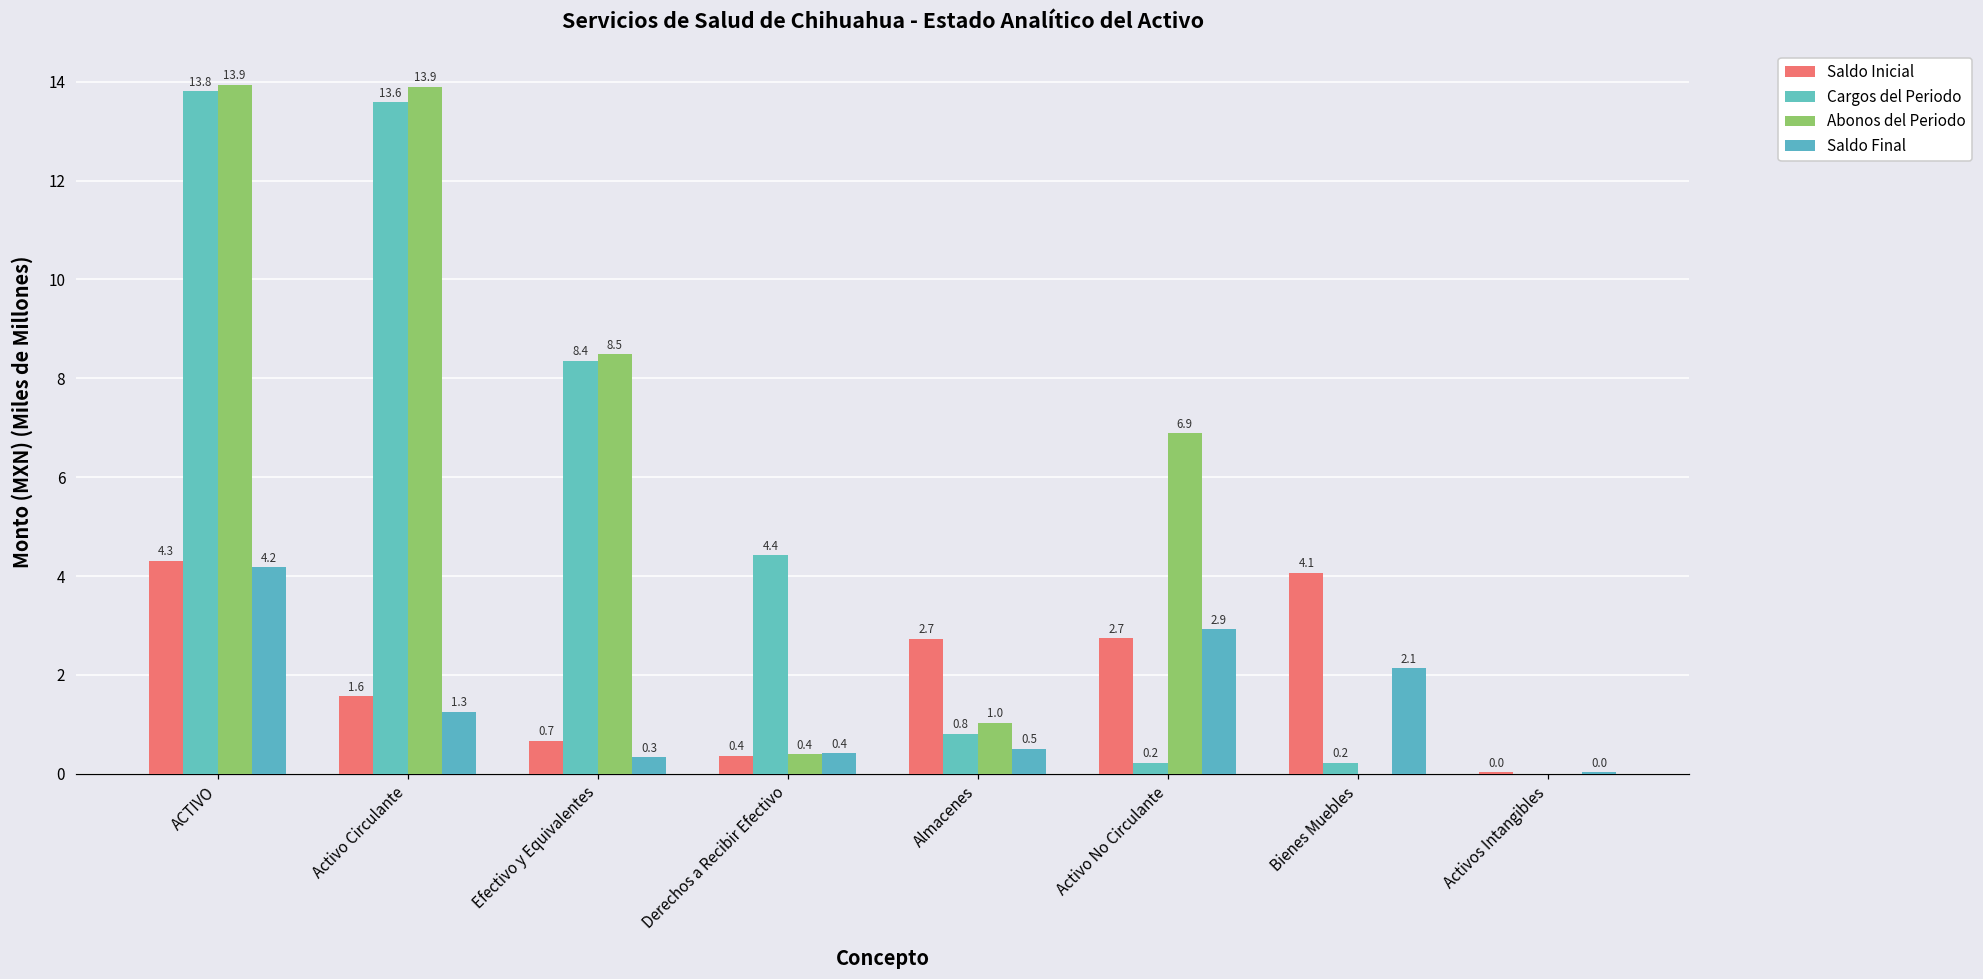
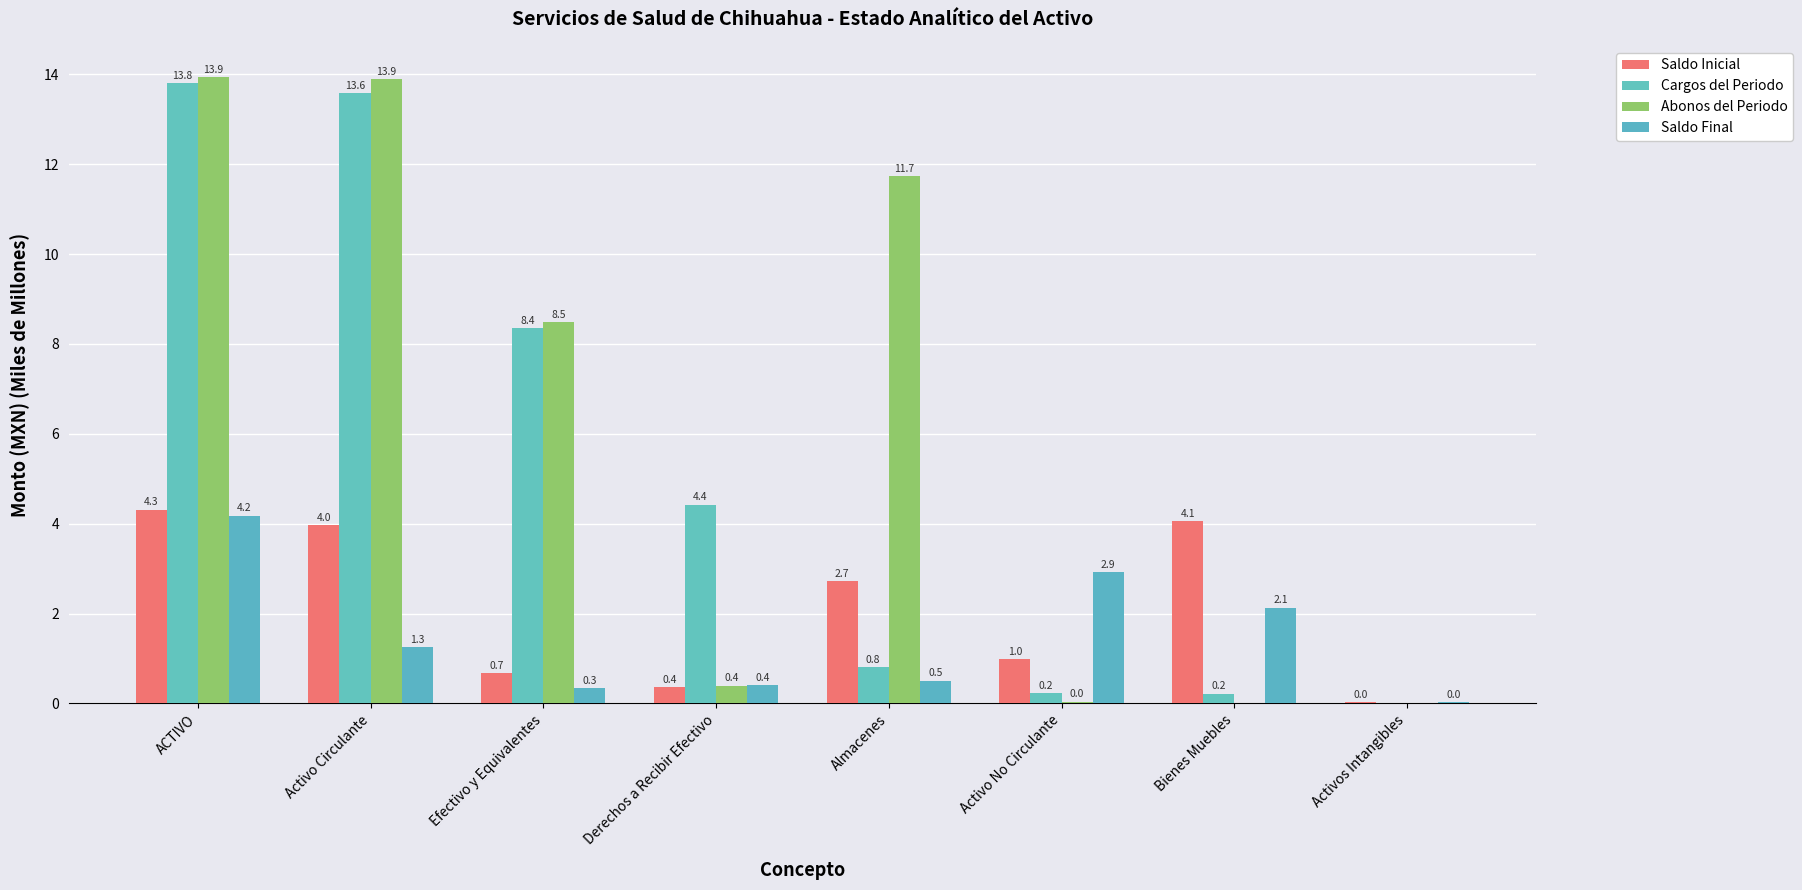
  {
    "Saldo Inicial": {
      "ACTIVO": 4.3,
-     "Activo Circulante": 1.6,
+     "Activo Circulante": 4.0,
      "Efectivo y Equivalentes": 0.7,
      "Derechos a Recibir Efectivo": 0.4,
      "Almacenes": 2.7,
-     "Activo No Circulante": 2.7,
+     "Activo No Circulante": 1.0,
      "Bienes Muebles": 4.1,
      "Activos Intangibles": 0.0
    },
    "Abonos del Periodo": {
      "ACTIVO": 13.9,
      "Activo Circulante": 13.9,
      "Efectivo y Equivalentes": 8.5,
      "Derechos a Recibir Efectivo": 0.4,
-     "Almacenes": 1.0,
-     "Activo No Circulante": 6.9
+     "Almacenes": 11.7,
+     "Activo No Circulante": 0.0
    }
  }
